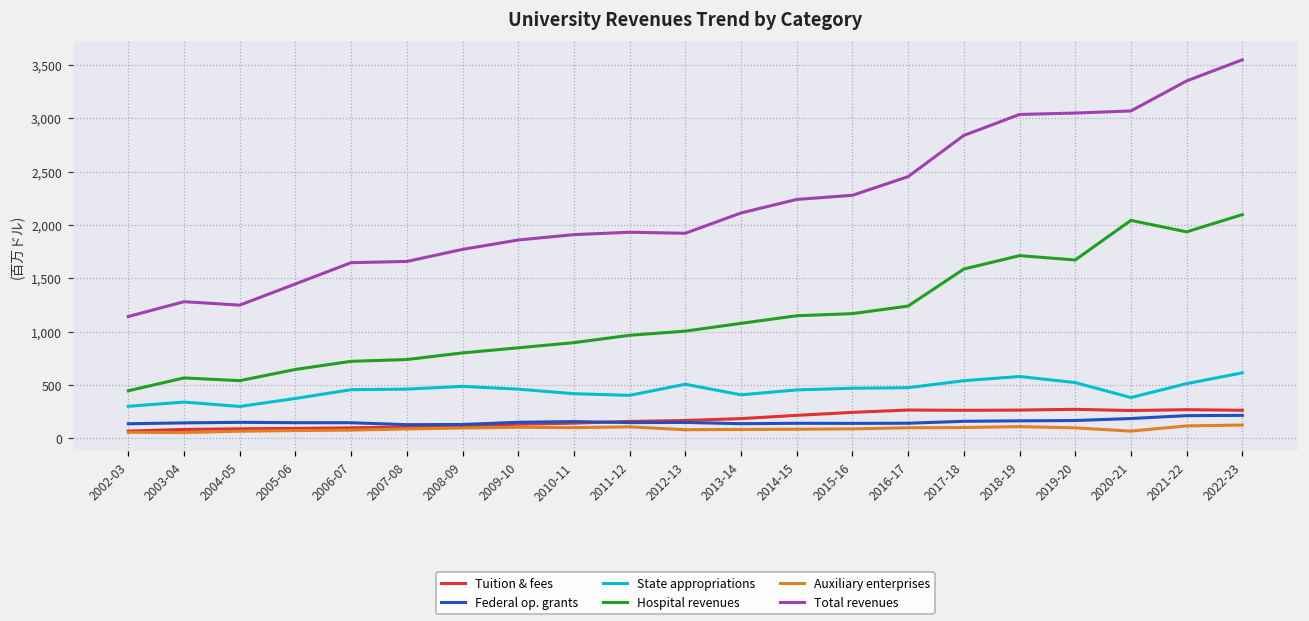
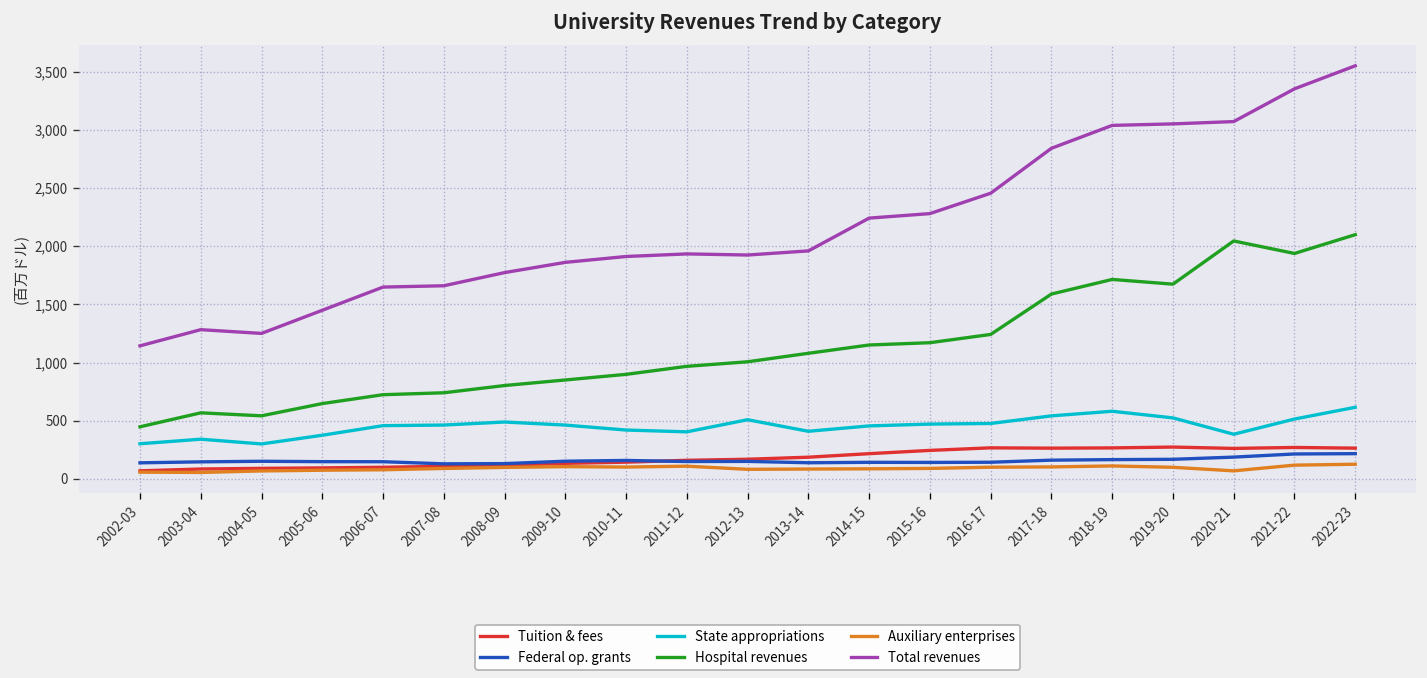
  {
    "Tuition & fees": {
      "2003-04": "100",
      "2013-14": "200",
      "2014-15": "200",
      "2015-16": "200",
      "2016-17": "300",
      "2017-18": "300",
      "2018-19": "300",
      "2019-20": "300",
      "2020-21": "300",
      "2021-22": "300",
      "2022-23": "300"
    },
    "Federal op. grants": {
      "2002-03": "100",
      "2003-04": "100",
      "2004-05": "200",
      "2005-06": "100",
      "2006-07": "100",
      "2013-14": "100",
      "2014-15": "100",
      "2015-16": "100",
      "2016-17": "100",
      "2017-18": "200",
      "2018-19": "200",
      "2019-20": "200",
      "2020-21": "200",
      "2021-22": "200",
      "2022-23": "200"
    },
    "State appropriations": {
      "2002-03": "300",
      "2003-04": "300",
      "2004-05": "300",
      "2005-06": "400",
      "2006-07": "500",
      "2007-08": "500",
      "2008-09": "500",
      "2009-10": "500",
      "2010-11": "400",
      "2011-12": "400",
      "2012-13": "500",
      "2013-14": "400",
      "2014-15": "500",
      "2015-16": "500",
      "2016-17": "500",
      "2017-18": "500",
      "2018-19": "600",
      "2019-20": "500",
      "2020-21": "400",
      "2021-22": "500",
      "2022-23": "600"
    },
    "Hospital revenues": {
      "2002-03": "400",
      "2003-04": "600",
      "2004-05": "500",
      "2005-06": "600",
      "2006-07": "700",
      "2007-08": "700",
      "2008-09": "800",
      "2009-10": "800",
      "2010-11": "900",
      "2011-12": "1,000",
      "2012-13": "1,000",
      "2013-14": "1,100",
      "2014-15": "1,200",
      "2015-16": "1,200",
      "2016-17": "1,200",
      "2017-18": "1,600",
      "2018-19": "1,700",
      "2019-20": "1,700",
      "2020-21": "2,000",
      "2021-22": "1,900",
      "2022-23": "2,100"
    },
    "Auxiliary enterprises": {
      "2003-04": "100",
      "2009-10": "100",
      "2010-11": "100",
      "2011-12": "100",
      "2012-13": "100",
      "2013-14": "100",
      "2014-15": "100",
      "2015-16": "100",
      "2016-17": "100",
      "2017-18": "100",
      "2018-19": "100",
      "2019-20": "100",
      "2020-21": "100",
      "2021-22": "100",
      "2022-23": "100"
    },
    "Total revenues": {
      "2002-03": "1,100",
      "2003-04": "1,300",
      "2004-05": "1,300",
      "2005-06": "1,400",
      "2006-07": "1,600",
      "2007-08": "1,700",
      "2008-09": "1,800",
      "2009-10": "1,900",
      "2010-11": "1,900",
      "2011-12": "1,900",
      "2012-13": "1,900",
-     "2013-14": "2,100",
+     "2013-14": "2,000",
      "2014-15": "2,200",
      "2015-16": "2,300",
      "2016-17": "2,500",
      "2017-18": "2,800",
      "2018-19": "3,000",
      "2019-20": "3,100",
      "2020-21": "3,100",
      "2021-22": "3,400",
      "2022-23": "3,600"
    }
  }
